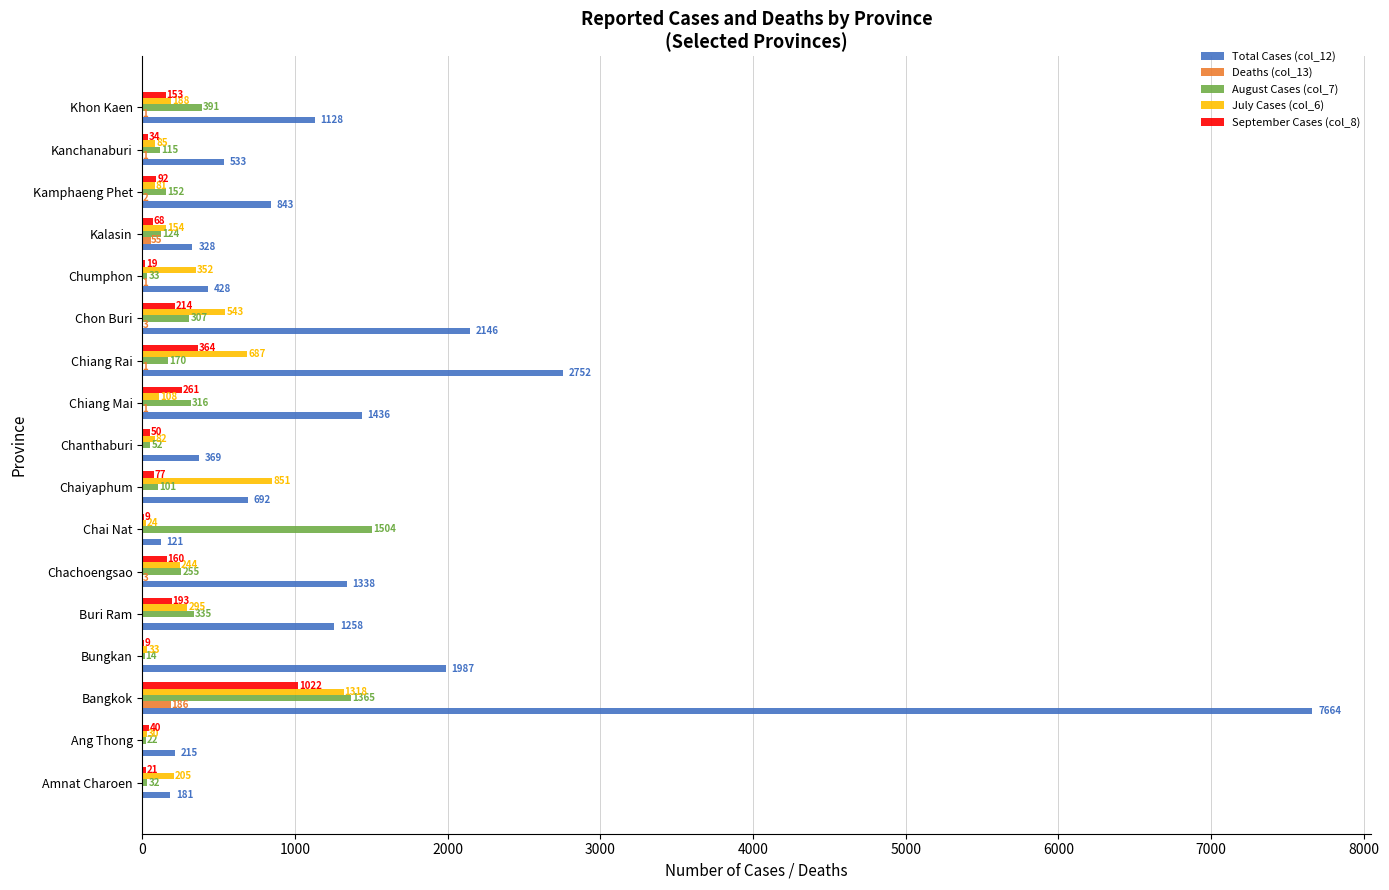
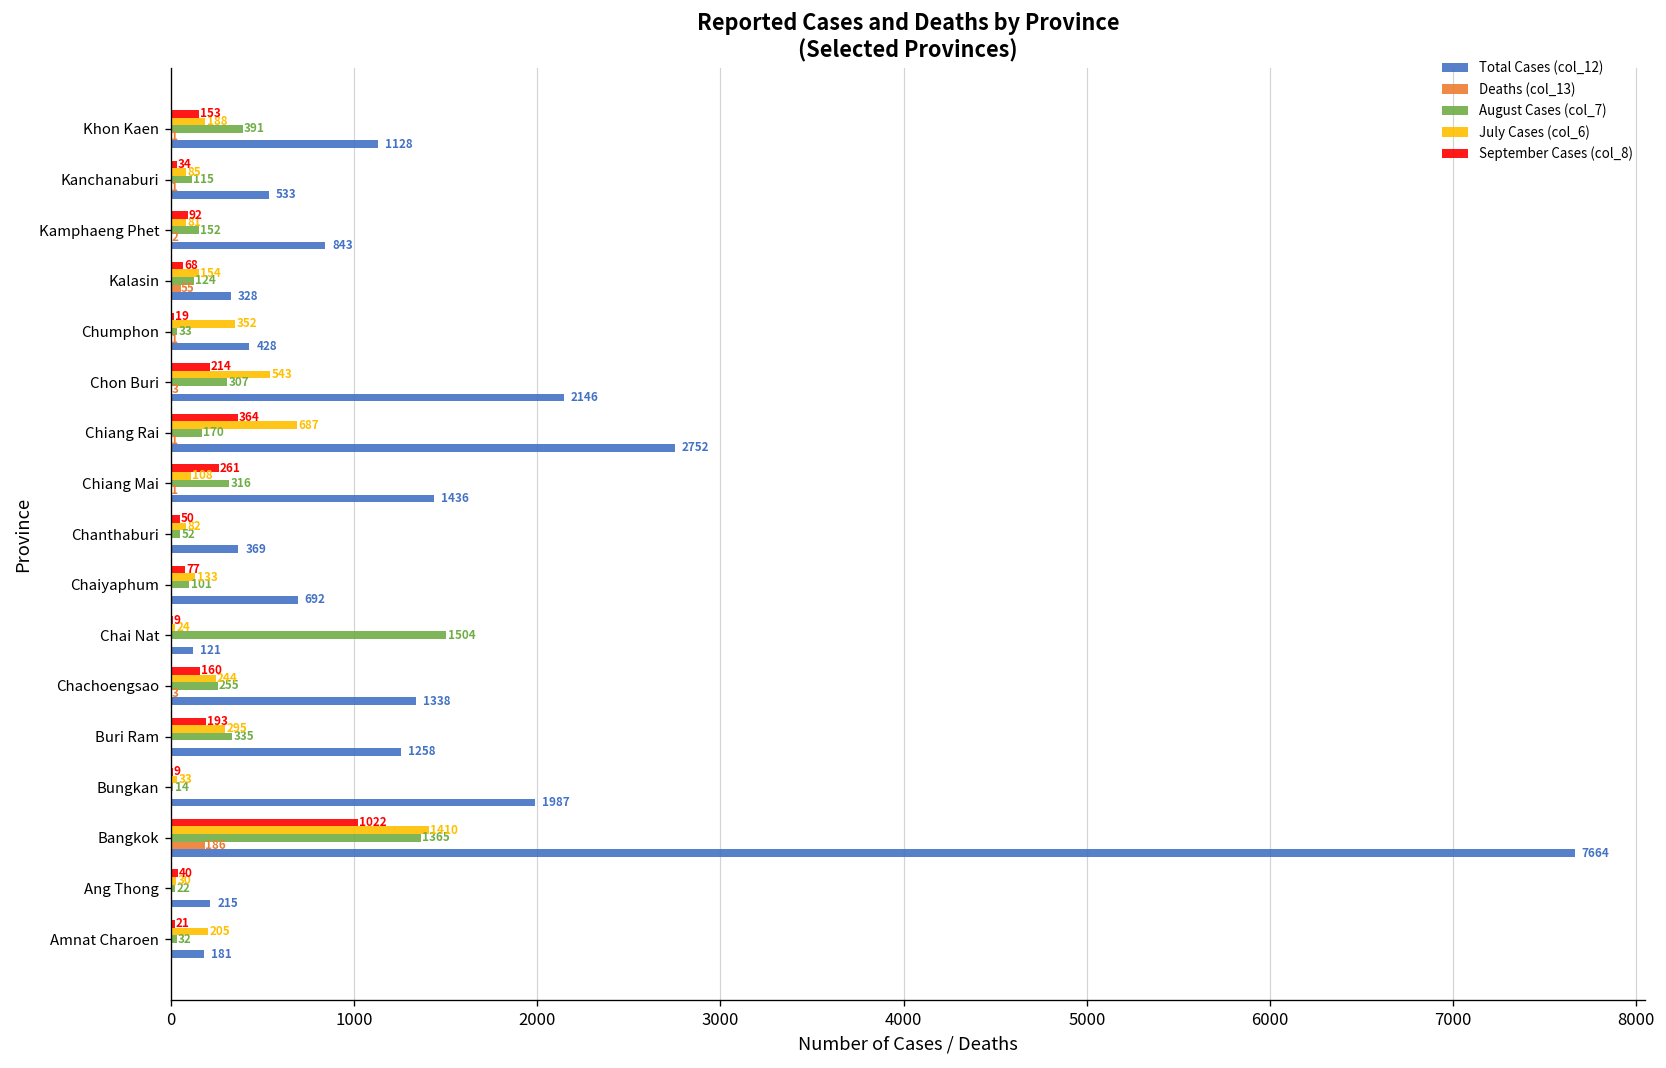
  {
    "Total Cases (col_12)": {
      "Khon Kaen": 1128,
      "Kanchanaburi": 533,
      "Kamphaeng Phet": 843,
      "Kalasin": 328,
      "Chumphon": 428,
      "Chon Buri": 2146,
      "Chiang Rai": 2752,
      "Chiang Mai": 1436,
      "Chanthaburi": 369,
      "Chaiyaphum": 692,
      "Chai Nat": 121,
      "Chachoengsao": 1338,
      "Buri Ram": 1258,
      "Bungkan": 1987,
      "Bangkok": 7664,
      "Ang Thong": 215,
      "Amnat Charoen": 181
    },
    "Deaths (col_13)": {
      "Khon Kaen": 1,
      "Kanchanaburi": 1,
      "Kamphaeng Phet": 2,
      "Kalasin": 55,
      "Chumphon": 1,
      "Chon Buri": 3,
      "Chiang Rai": 1,
      "Chiang Mai": 1,
      "Chachoengsao": 3,
      "Bangkok": 186
    },
    "August Cases (col_7)": {
      "Khon Kaen": 391,
      "Kanchanaburi": 115,
      "Kamphaeng Phet": 152,
      "Chumphon": 33,
      "Chon Buri": 307,
      "Chiang Rai": 170,
      "Chiang Mai": 316,
      "Chai Nat": 1504,
      "Amnat Charoen": 32
    },
    "July Cases (col_6)": {
      "Chumphon": 352,
      "Chon Buri": 543,
      "Chiang Rai": 687,
      "Chiang Mai": 108,
-     "Chaiyaphum": 851,
+     "Chaiyaphum": 133,
      "Chai Nat": 24,
-     "Bangkok": 1318,
+     "Bangkok": 1410,
      "Amnat Charoen": 205
    },
    "September Cases (col_8)": {
      "Kanchanaburi": 34,
      "Kalasin": 68,
      "Chumphon": 19,
      "Chon Buri": 214,
      "Chiang Rai": 364,
      "Chiang Mai": 261,
      "Chaiyaphum": 77,
      "Chachoengsao": 160,
      "Buri Ram": 193,
      "Bungkan": 9,
      "Bangkok": 1022,
      "Amnat Charoen": 21
    }
  }
